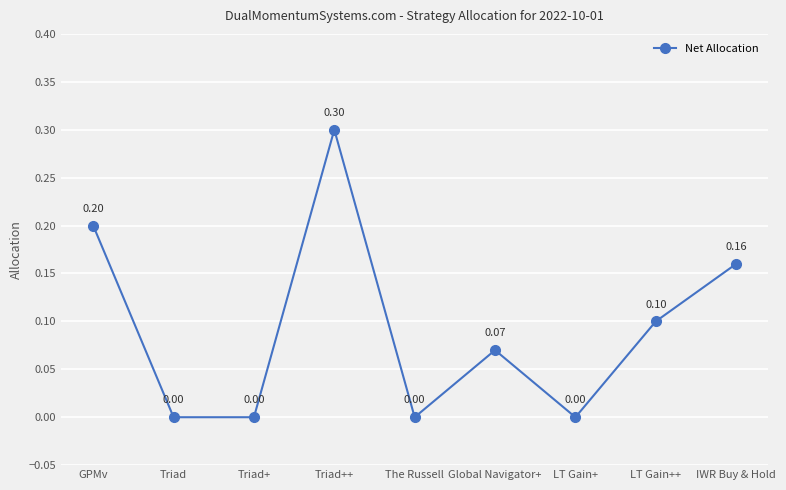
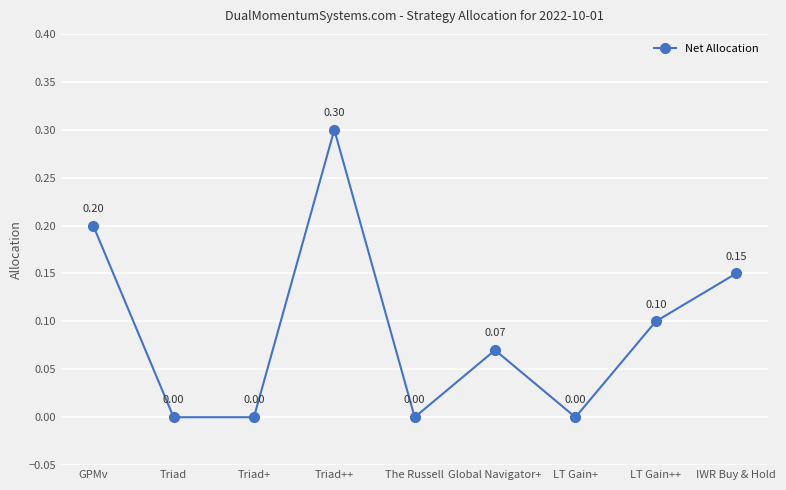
  {
    "GPMv": 0.20,
    "Triad": 0.00,
    "Triad+": 0.00,
    "Triad++": 0.30,
    "The Russell": 0.00,
    "Global Navigator+": 0.07,
    "LT Gain+": 0.00,
    "LT Gain++": 0.10,
-   "IWR Buy & Hold": 0.16
+   "IWR Buy & Hold": 0.15
  }
